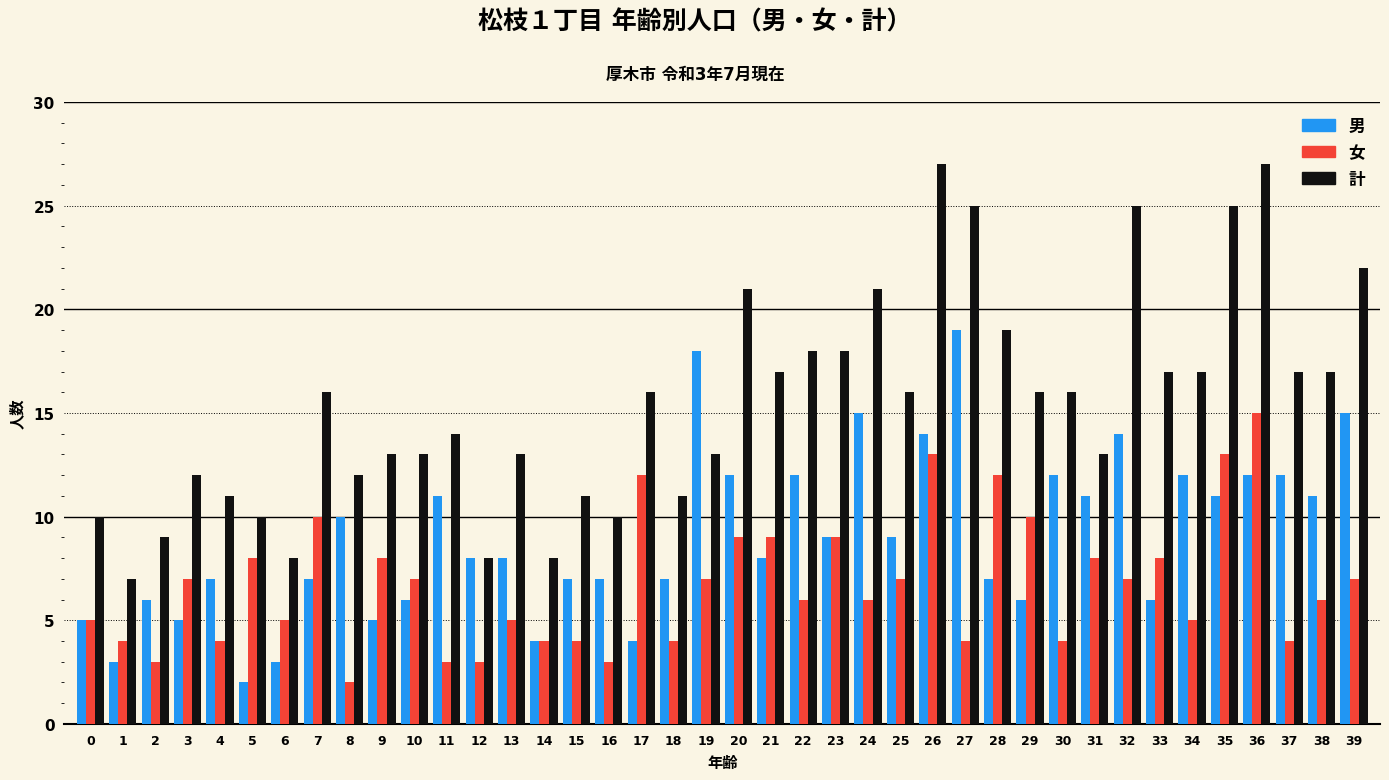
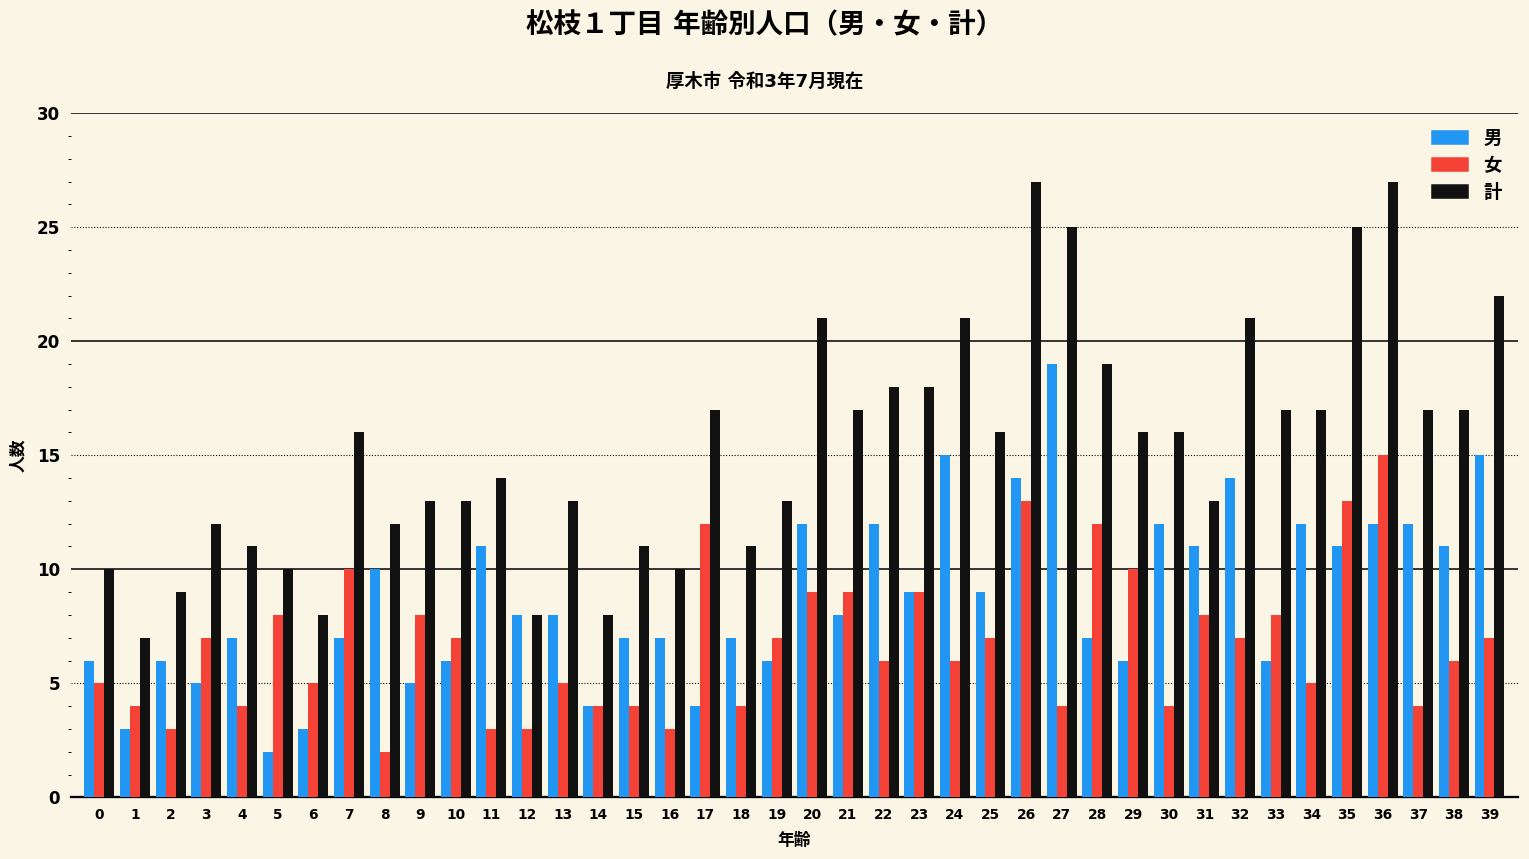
  {
    "男": {
-     "0": 5,
+     "0": 6,
      "1": 3,
      "2": 6,
      "3": 5,
      "4": 7,
      "5": 2,
      "6": 3,
      "7": 7,
      "8": 10,
      "9": 5,
      "10": 6,
      "11": 11,
      "12": 8,
      "13": 8,
      "14": 4,
      "15": 7,
      "16": 7,
      "17": 4,
      "18": 7,
-     "19": 18,
+     "19": 6,
      "20": 12,
      "21": 8,
      "22": 12,
      "23": 9,
      "24": 15,
      "25": 9,
      "26": 14,
      "27": 19,
      "28": 7,
      "29": 6,
      "30": 12,
      "31": 11,
      "32": 14,
      "33": 6,
      "34": 12,
      "35": 11,
      "36": 12,
      "37": 12,
      "38": 11,
      "39": 15
    },
    "女": {
      "0": 5,
      "1": 4,
      "2": 3,
      "3": 7,
      "4": 4,
      "5": 8,
      "6": 5,
      "7": 10,
      "8": 2,
      "9": 8,
      "10": 7,
      "11": 3,
      "12": 3,
      "13": 5,
      "14": 4,
      "15": 4,
      "16": 3,
      "17": 12,
      "18": 4,
      "19": 7,
      "20": 9,
      "21": 9,
      "22": 6,
      "23": 9,
      "24": 6,
      "25": 7,
      "26": 13,
      "27": 4,
      "28": 12,
      "29": 10,
      "30": 4,
      "31": 8,
      "32": 7,
      "33": 8,
      "34": 5,
      "35": 13,
      "36": 15,
      "37": 4,
      "38": 6,
      "39": 7
    },
    "計": {
      "0": 10,
      "1": 7,
      "2": 9,
      "3": 12,
      "4": 11,
      "5": 10,
      "6": 8,
      "7": 16,
      "8": 12,
      "9": 13,
      "10": 13,
      "11": 14,
      "12": 8,
      "13": 13,
      "14": 8,
      "15": 11,
      "16": 10,
-     "17": 16,
+     "17": 17,
      "18": 11,
      "19": 13,
      "20": 21,
      "21": 17,
      "22": 18,
      "23": 18,
      "24": 21,
      "25": 16,
      "26": 27,
      "27": 25,
      "28": 19,
      "29": 16,
      "30": 16,
      "31": 13,
-     "32": 25,
+     "32": 21,
      "33": 17,
      "34": 17,
      "35": 25,
      "36": 27,
      "37": 17,
      "38": 17,
      "39": 22
    }
  }
